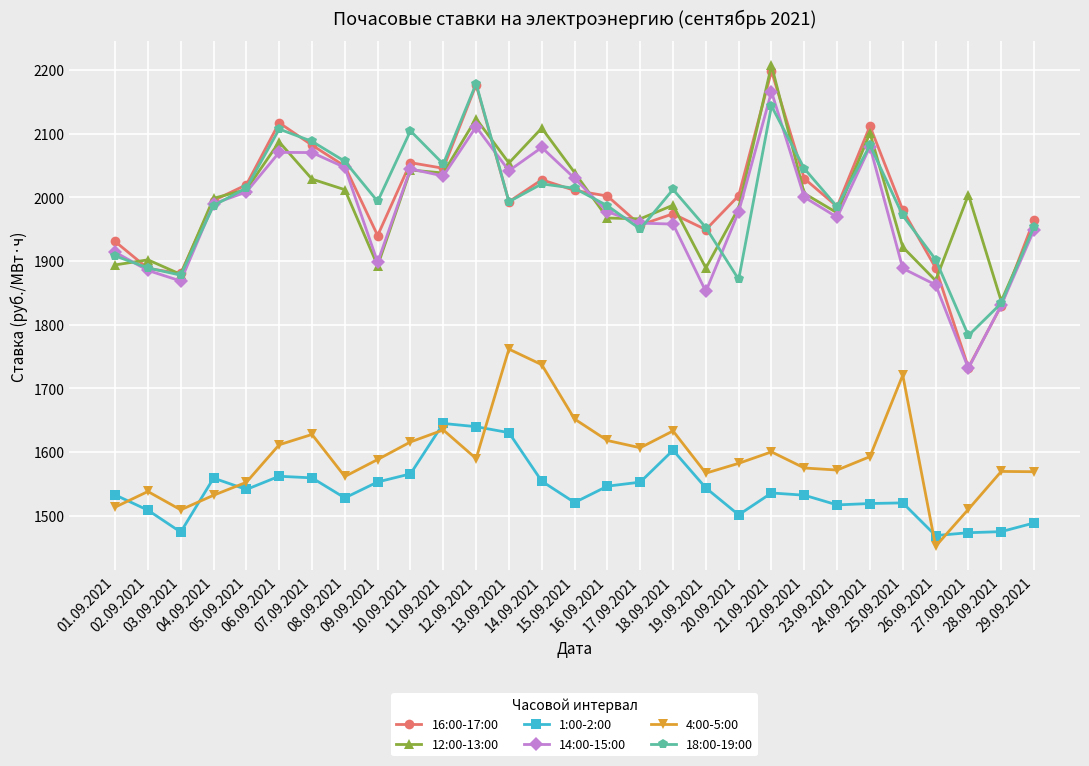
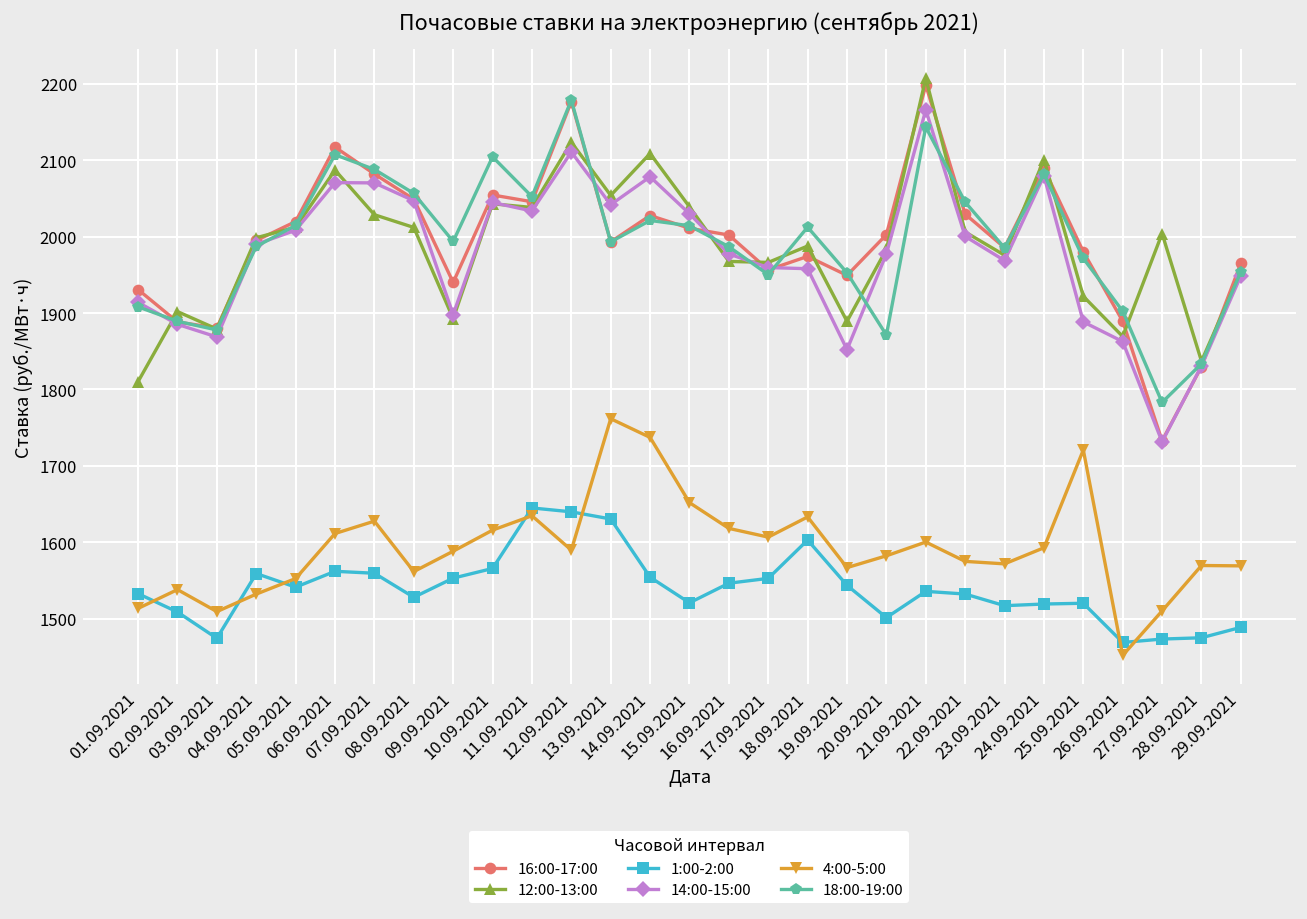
  {
    "16:00-17:00": {
      "01.09.2021": 1930,
      "05.09.2021": 2020,
      "06.09.2021": 2120,
      "07.09.2021": 2080,
      "09.09.2021": 1940,
      "10.09.2021": 2050,
      "11.09.2021": 2050,
      "14.09.2021": 2030,
      "16.09.2021": 2000,
      "18.09.2021": 1970,
      "20.09.2021": 2000,
      "21.09.2021": 2200,
      "22.09.2021": 2030,
-     "24.09.2021": 2110,
+     "24.09.2021": 2090,
      "25.09.2021": 1980,
      "26.09.2021": 1890,
      "29.09.2021": 1970
    },
    "12:00-13:00": {
-     "01.09.2021": 1890,
+     "01.09.2021": 1810,
      "02.09.2021": 1900,
      "06.09.2021": 2090,
      "07.09.2021": 2030,
      "08.09.2021": 2010,
      "09.09.2021": 1890,
      "11.09.2021": 2040,
      "12.09.2021": 2120,
      "13.09.2021": 2050,
      "14.09.2021": 2110,
      "15.09.2021": 2040,
      "16.09.2021": 1970,
      "17.09.2021": 1970,
      "18.09.2021": 1990,
      "19.09.2021": 1890,
      "20.09.2021": 1980,
      "21.09.2021": 2210,
      "22.09.2021": 2010,
      "23.09.2021": 1980,
      "24.09.2021": 2100,
      "25.09.2021": 1920,
      "26.09.2021": 1870,
      "27.09.2021": 2000
    },
    "1:00-2:00": {
      "01.09.2021": 1530,
      "02.09.2021": 1510,
      "03.09.2021": 1470,
      "04.09.2021": 1560,
      "05.09.2021": 1540,
      "06.09.2021": 1560,
      "07.09.2021": 1560,
      "08.09.2021": 1530,
      "09.09.2021": 1550,
      "10.09.2021": 1570,
      "11.09.2021": 1640,
      "12.09.2021": 1640,
      "13.09.2021": 1630,
      "14.09.2021": 1550,
      "15.09.2021": 1520,
      "16.09.2021": 1550,
      "17.09.2021": 1550,
      "18.09.2021": 1600,
      "19.09.2021": 1540,
      "20.09.2021": 1500,
      "21.09.2021": 1540,
      "22.09.2021": 1530,
      "23.09.2021": 1520,
      "24.09.2021": 1520,
      "25.09.2021": 1520,
      "26.09.2021": 1470,
      "27.09.2021": 1470,
      "28.09.2021": 1470,
      "29.09.2021": 1490
    },
    "14:00-15:00": {
      "01.09.2021": 1910,
      "03.09.2021": 1870,
      "06.09.2021": 2070,
      "07.09.2021": 2070,
      "09.09.2021": 1900,
      "11.09.2021": 2030,
      "12.09.2021": 2110,
      "13.09.2021": 2040,
      "14.09.2021": 2080,
      "15.09.2021": 2030,
      "16.09.2021": 1980,
      "18.09.2021": 1960,
      "19.09.2021": 1850,
      "20.09.2021": 1980,
      "21.09.2021": 2170,
      "22.09.2021": 2000,
      "23.09.2021": 1970,
      "25.09.2021": 1890,
      "26.09.2021": 1860,
      "29.09.2021": 1950
    },
    "4:00-5:00": {
      "01.09.2021": 1510,
      "02.09.2021": 1540,
      "03.09.2021": 1510,
      "04.09.2021": 1530,
      "05.09.2021": 1550,
      "06.09.2021": 1610,
      "07.09.2021": 1630,
      "08.09.2021": 1560,
      "09.09.2021": 1590,
      "10.09.2021": 1620,
      "11.09.2021": 1630,
      "12.09.2021": 1590,
      "13.09.2021": 1760,
      "14.09.2021": 1740,
      "15.09.2021": 1650,
      "16.09.2021": 1620,
      "17.09.2021": 1610,
      "18.09.2021": 1630,
      "19.09.2021": 1570,
      "20.09.2021": 1580,
      "21.09.2021": 1600,
      "22.09.2021": 1570,
      "23.09.2021": 1570,
      "24.09.2021": 1590,
      "25.09.2021": 1720,
      "26.09.2021": 1450,
      "27.09.2021": 1510,
      "28.09.2021": 1570,
      "29.09.2021": 1570
    },
    "18:00-19:00": {
      "01.09.2021": 1910,
      "06.09.2021": 2110,
      "07.09.2021": 2090,
      "08.09.2021": 2060,
      "09.09.2021": 1990,
      "10.09.2021": 2100,
      "11.09.2021": 2050,
      "14.09.2021": 2020,
      "16.09.2021": 1990,
      "17.09.2021": 1950,
      "18.09.2021": 2010,
      "20.09.2021": 1870,
      "21.09.2021": 2140,
      "22.09.2021": 2050,
      "25.09.2021": 1970,
      "26.09.2021": 1900,
      "27.09.2021": 1780
    }
  }
